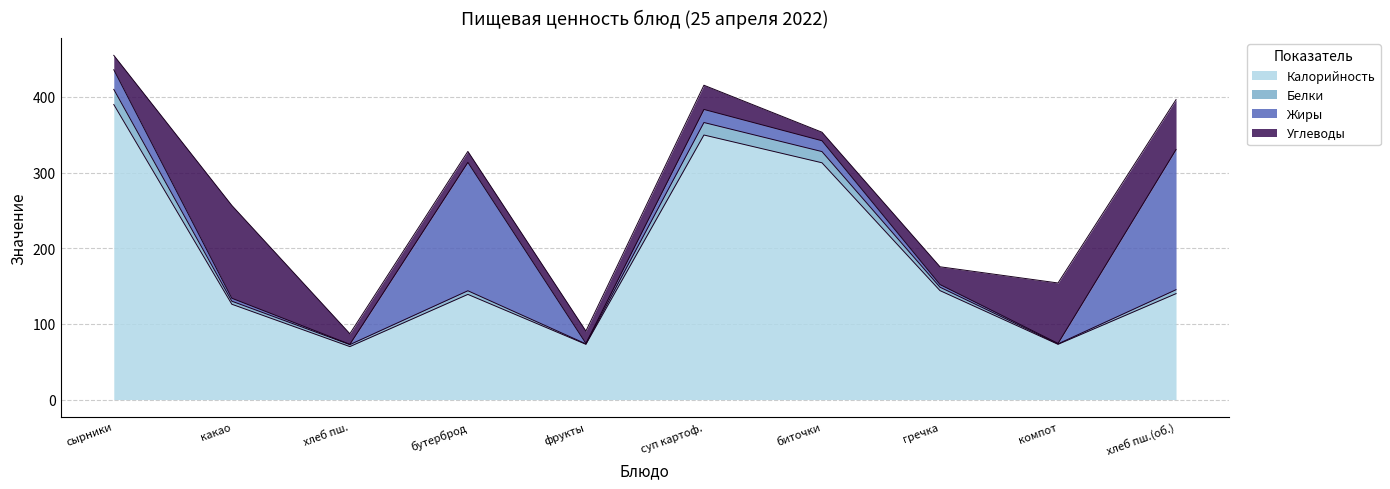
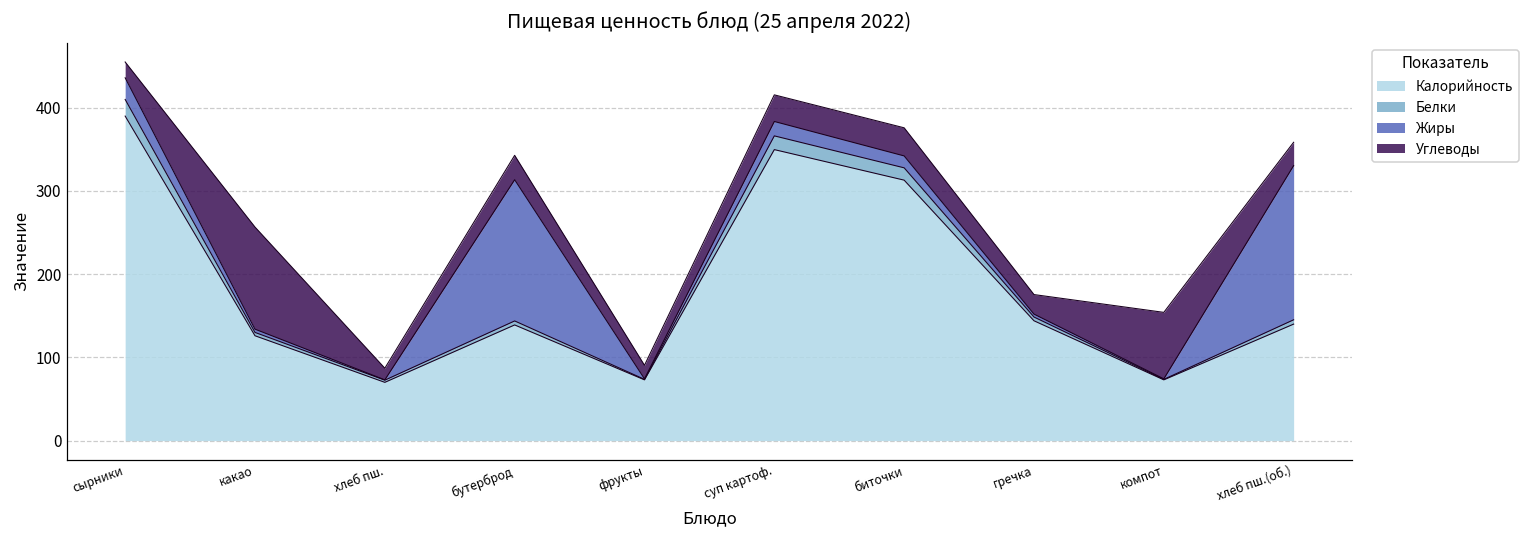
  {
    "Калорийность": {
      "сырники": 390,
      "какао": 130,
      "бутерброд": 140,
      "суп картоф.": 350,
      "биточки": 310,
      "гречка": 140,
      "хлеб пш.(об.)": 140
    },
    "Белки": {
      "сырники": 20,
      "какао": 0,
      "бутерброд": 0,
      "суп картоф.": 20,
      "биточки": 10,
      "гречка": 0,
      "хлеб пш.(об.)": 10
    },
    "Жиры": {
      "сырники": 30,
      "какао": 0,
      "бутерброд": 170,
      "суп картоф.": 20,
      "биточки": 10,
      "гречка": 0,
      "хлеб пш.(об.)": 190
    },
    "Углеводы": {
      "сырники": 20,
      "какао": 120,
      "хлеб пш.": 10,
-     "бутерброд": 10,
+     "бутерброд": 30,
      "фрукты": 20,
      "суп картоф.": 30,
-     "биточки": 10,
+     "биточки": 30,
      "гречка": 20,
      "компот": 80,
-     "хлеб пш.(об.)": 70
+     "хлеб пш.(об.)": 30
    }
  }
